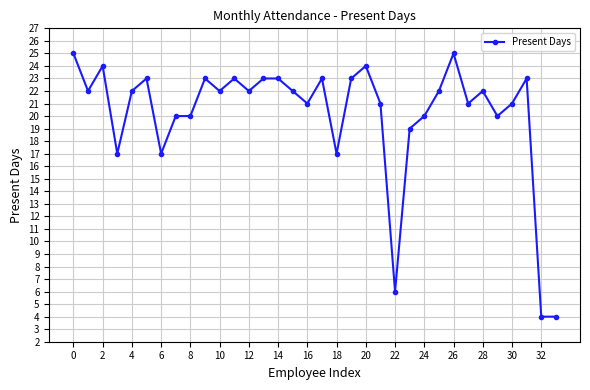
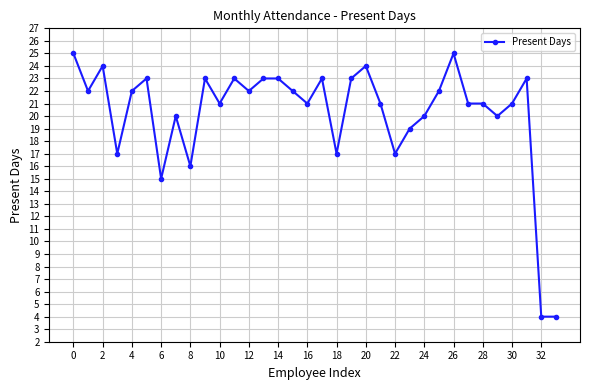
  {
    "0": 25,
    "2": 24,
    "4": 22,
-   "6": 17,
-   "8": 20,
-   "10": 22,
+   "6": 15,
+   "8": 16,
+   "10": 21,
    "12": 22,
    "14": 23,
    "16": 21,
    "18": 17,
    "20": 24,
-   "22": 6,
+   "22": 17,
    "24": 20,
    "26": 25,
-   "28": 22,
+   "28": 21,
    "30": 21,
    "32": 4
  }
